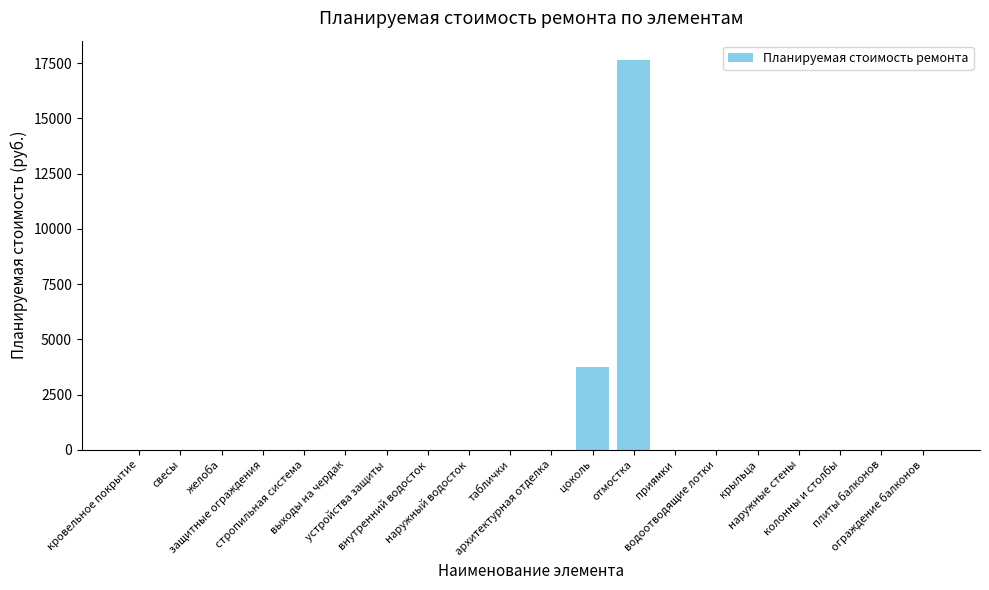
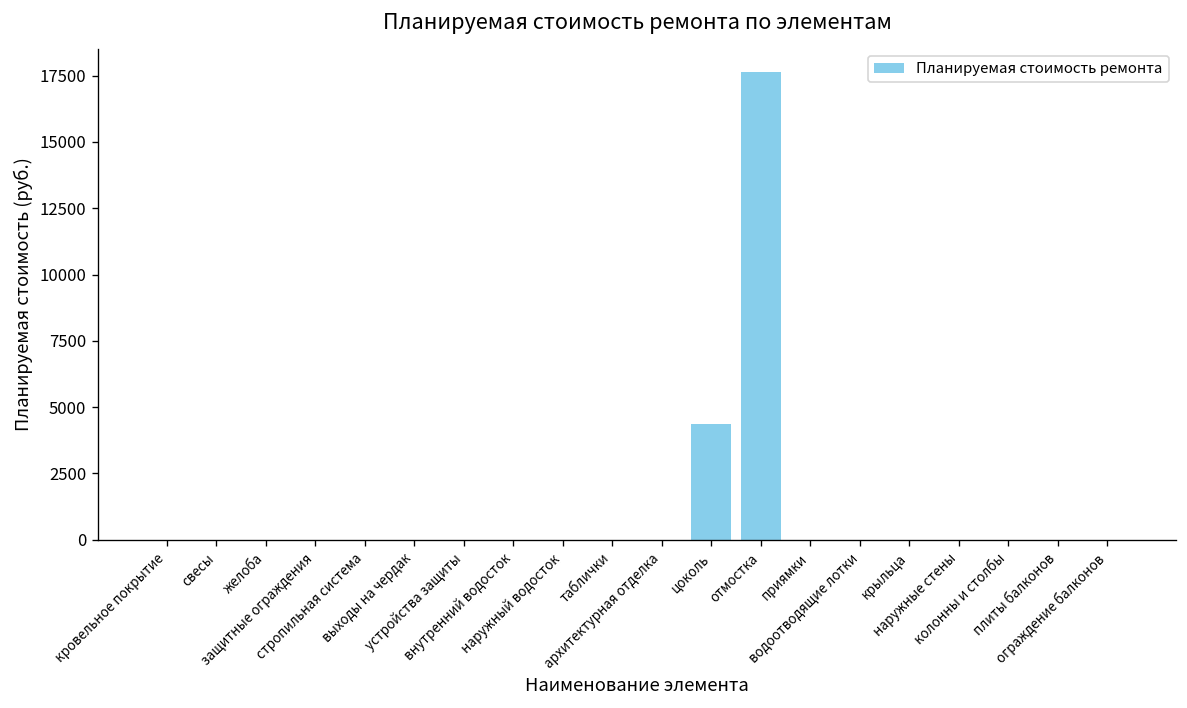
  {
    "кровельное покрытие": 0,
    "свесы": 0,
    "желоба": 0,
    "защитные ограждения": 0,
    "стропильная система": 0,
    "выходы на чердак": 0,
    "устройства защиты": 0,
    "внутренний водосток": 0,
    "наружный водосток": 0,
    "таблички": 0,
    "архитектурная отделка": 0,
-   "цоколь": 3700,
+   "цоколь": 4400,
    "отмостка": 17600,
    "приямки": 0,
    "водоотводящие лотки": 0,
    "крыльца": 0,
    "наружные стены": 0,
    "колонны и столбы": 0,
    "плиты балконов": 0,
    "ограждение балконов": 0
  }
